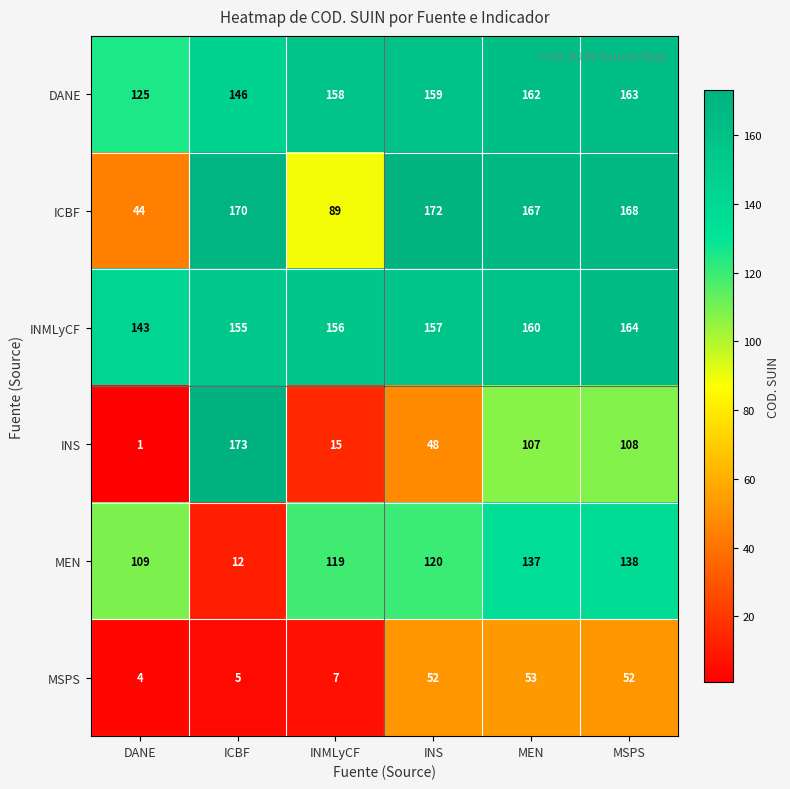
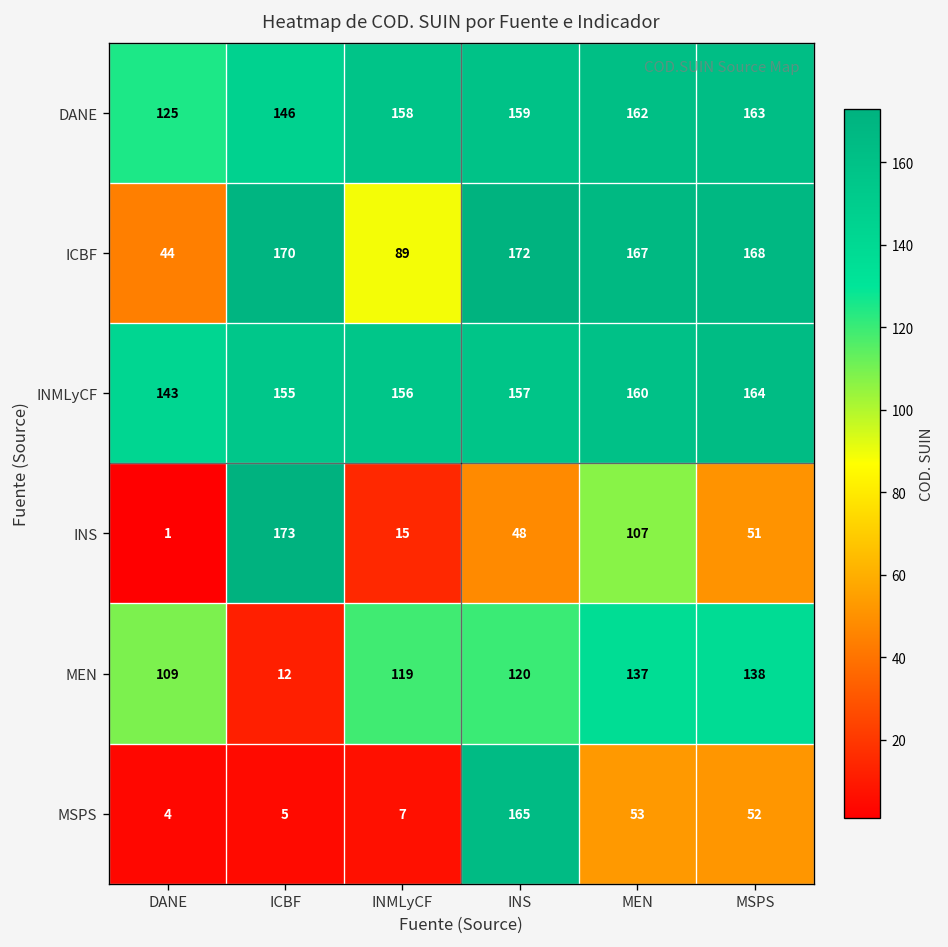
  {
    "DANE": {
      "DANE": 125,
      "ICBF": 146,
      "INMLyCF": 158,
      "INS": 159,
      "MEN": 162
    },
    "ICBF": {
      "DANE": 44,
      "ICBF": 170,
      "INMLyCF": 89,
      "INS": 172,
      "MEN": 167,
      "MSPS": 168
    },
    "INMLyCF": {
      "DANE": 143,
      "ICBF": 155,
      "INMLyCF": 156,
      "INS": 157,
      "MEN": 160,
      "MSPS": 164
    },
    "INS": {
      "DANE": 1,
      "ICBF": 173,
      "INMLyCF": 15,
      "INS": 48,
      "MEN": 107,
-     "MSPS": 108
+     "MSPS": 51
    },
    "MEN": {
      "DANE": 109,
      "ICBF": 12,
      "INMLyCF": 119,
      "INS": 120,
      "MEN": 137,
      "MSPS": 138
    },
    "MSPS": {
      "DANE": 4,
      "ICBF": 5,
      "INMLyCF": 7,
-     "INS": 52,
+     "INS": 165,
      "MEN": 53,
      "MSPS": 52
    }
  }
